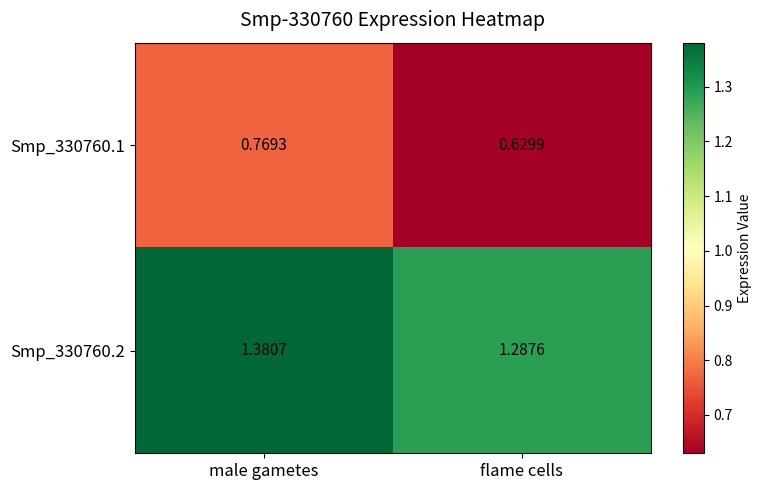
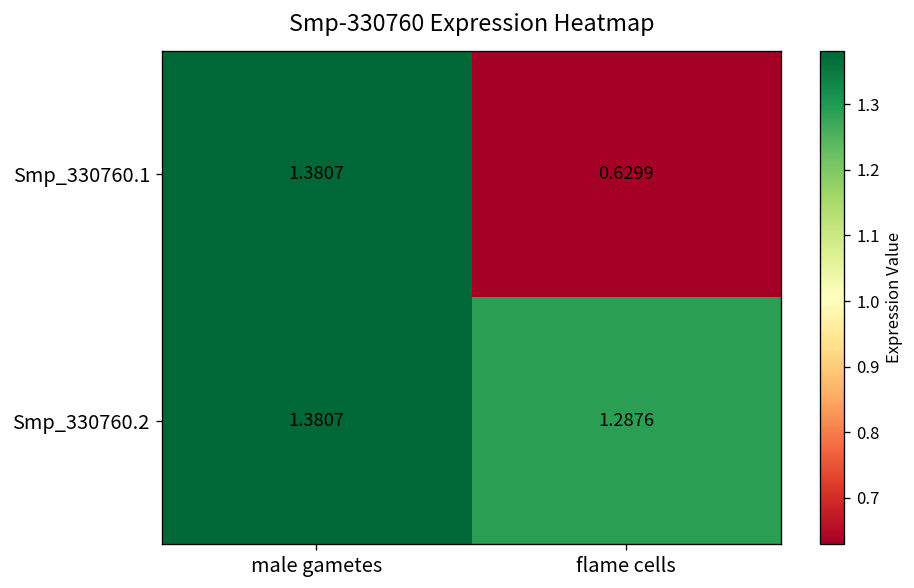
  {
    "Smp_330760.1": {
-     "male gametes": 0.7693,
+     "male gametes": 1.3807,
      "flame cells": 0.6299
    },
    "Smp_330760.2": {
      "male gametes": 1.3807,
      "flame cells": 1.2876
    }
  }
